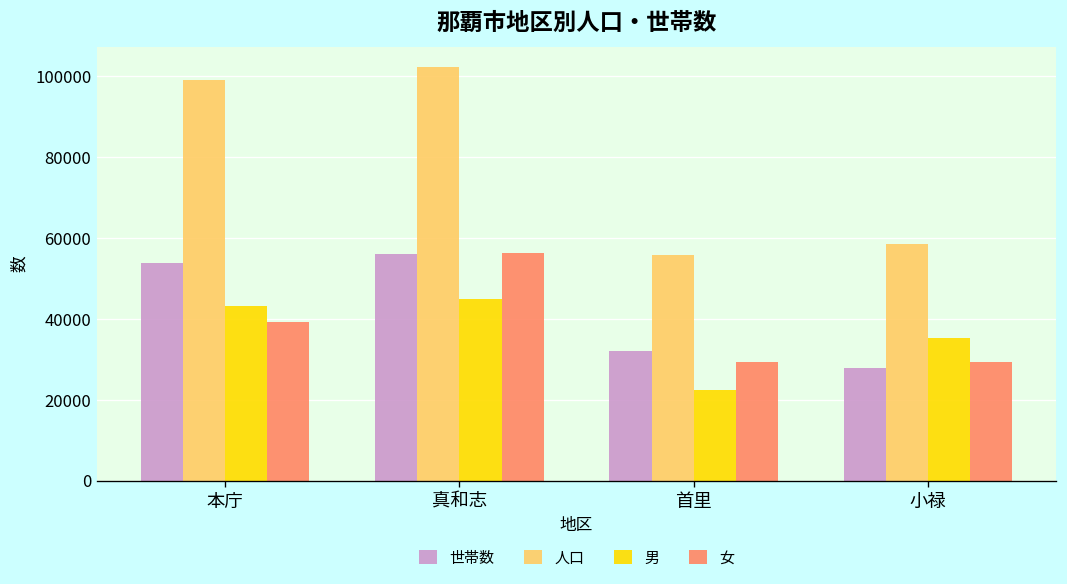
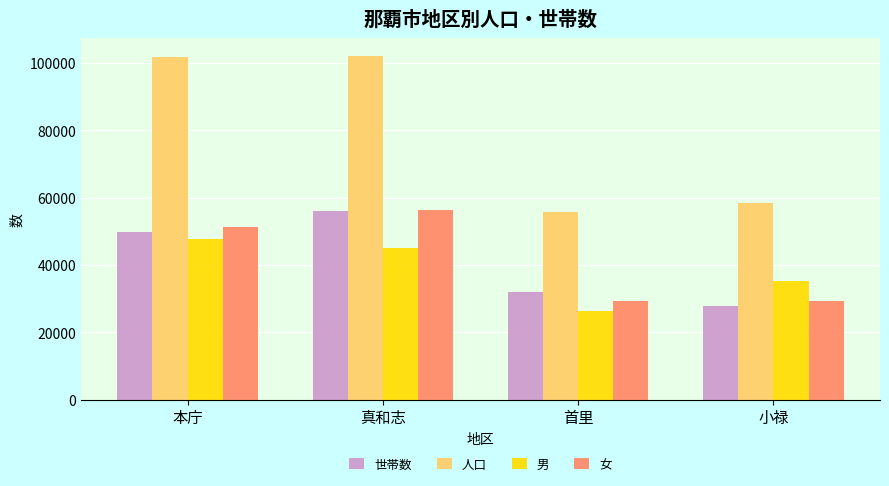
  {
    "世帯数": {
-     "本庁": 54000,
+     "本庁": 50000,
      "真和志": 56000,
      "首里": 32000,
      "小禄": 28000
    },
    "人口": {
-     "本庁": 99000,
+     "本庁": 102000,
      "真和志": 102000,
      "首里": 56000,
      "小禄": 58000
    },
    "男": {
-     "本庁": 43000,
+     "本庁": 48000,
      "真和志": 45000,
-     "首里": 22000,
+     "首里": 26000,
      "小禄": 35000
    },
    "女": {
-     "本庁": 39000,
+     "本庁": 51000,
      "真和志": 56000,
      "首里": 29000,
      "小禄": 29000
    }
  }
